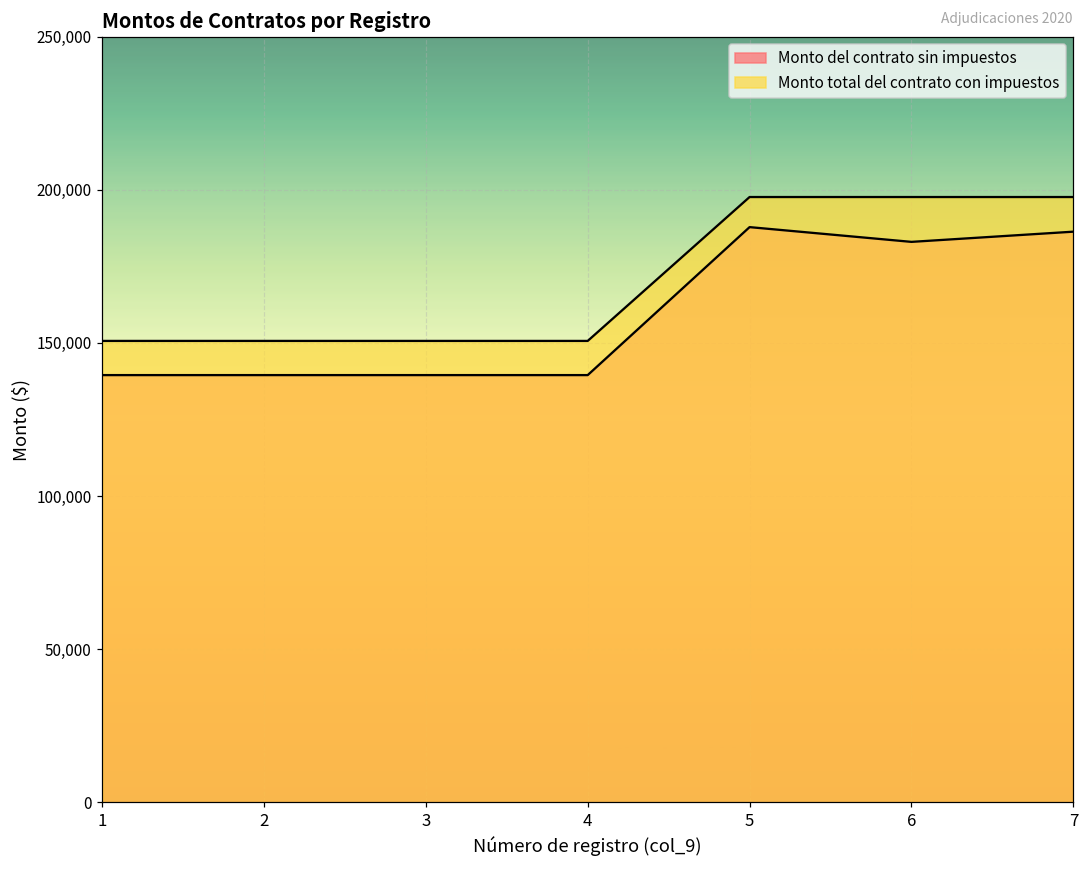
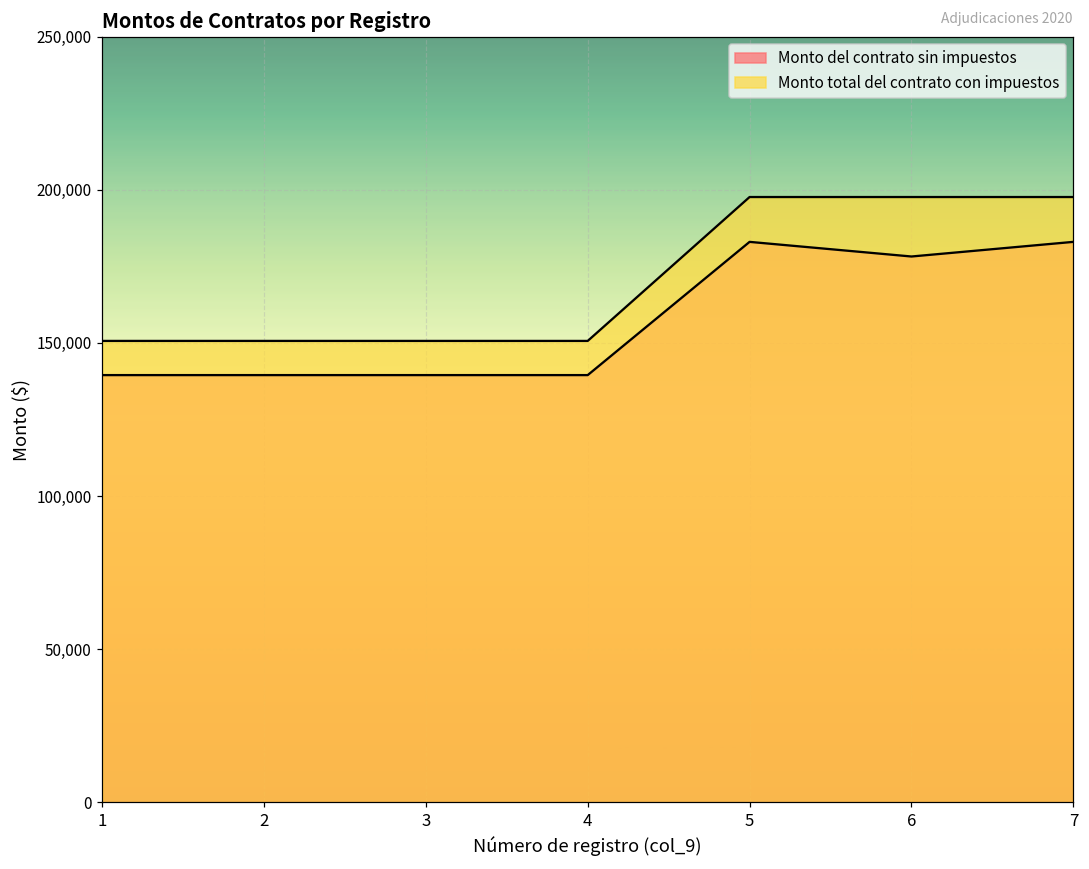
  {
    "Monto del contrato sin impuestos": {
      "1": "140,000",
      "2": "140,000",
      "3": "140,000",
      "4": "140,000",
-     "5": "188,000",
-     "6": "183,000",
-     "7": "186,000"
+     "5": "183,000",
+     "6": "178,000",
+     "7": "183,000"
    },
    "Monto total del contrato con impuestos": {
      "1": "151,000",
      "2": "151,000",
      "3": "151,000",
      "4": "151,000",
      "5": "198,000",
      "6": "198,000",
      "7": "198,000"
    }
  }
